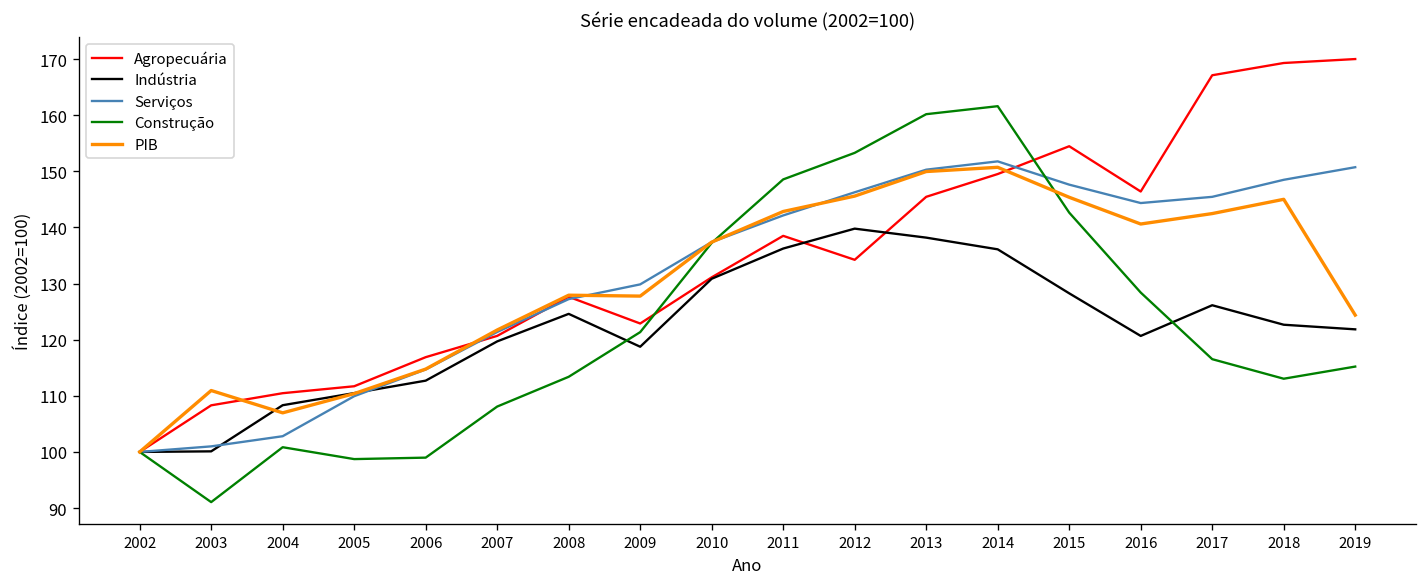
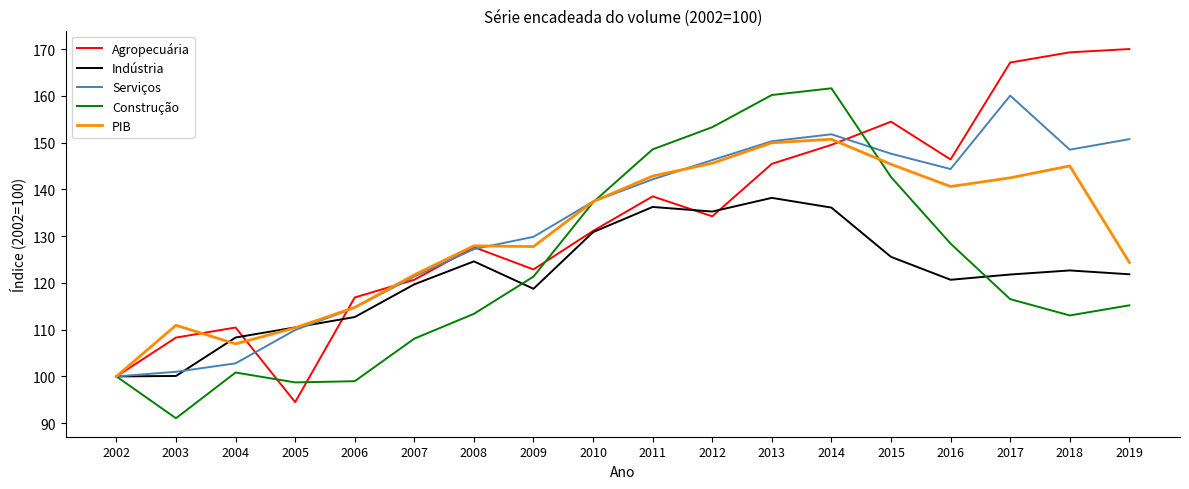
  {
    "Agropecuária": {
      "2003": 108,
      "2004": 110,
-     "2005": 112,
+     "2005": 95,
      "2006": 117,
      "2007": 121,
      "2009": 123,
      "2011": 139,
      "2012": 134,
      "2013": 145,
      "2014": 150,
      "2015": 154,
      "2016": 146,
      "2017": 167,
      "2018": 169,
      "2019": 170
    },
    "Indústria": {
      "2003": 100,
      "2004": 108,
      "2006": 113,
      "2007": 120,
      "2008": 125,
      "2009": 119,
      "2011": 136,
-     "2012": 140,
+     "2012": 135,
      "2013": 138,
      "2014": 136,
-     "2015": 128,
+     "2015": 126,
      "2016": 121,
-     "2017": 126,
+     "2017": 122,
      "2018": 123,
      "2019": 122
    },
    "Serviços": {
      "2003": 101,
      "2004": 103,
      "2009": 130,
      "2011": 142,
      "2012": 146,
      "2014": 152,
      "2015": 148,
      "2016": 144,
-     "2017": 145,
+     "2017": 160,
      "2018": 148,
      "2019": 151
    },
    "Construção": {
      "2003": 91,
      "2004": 101,
      "2005": 99,
      "2006": 99,
      "2007": 108,
      "2008": 113,
      "2009": 121,
      "2011": 149,
      "2012": 153,
      "2013": 160,
      "2014": 162,
      "2015": 143,
      "2016": 128,
      "2017": 117,
      "2018": 113,
      "2019": 115
    },
    "PIB": {
      "2003": 111,
      "2004": 107,
      "2009": 128,
      "2011": 143,
      "2012": 146,
      "2014": 151,
      "2015": 145,
      "2016": 141,
      "2017": 142,
      "2018": 145,
      "2019": 124
    }
  }
